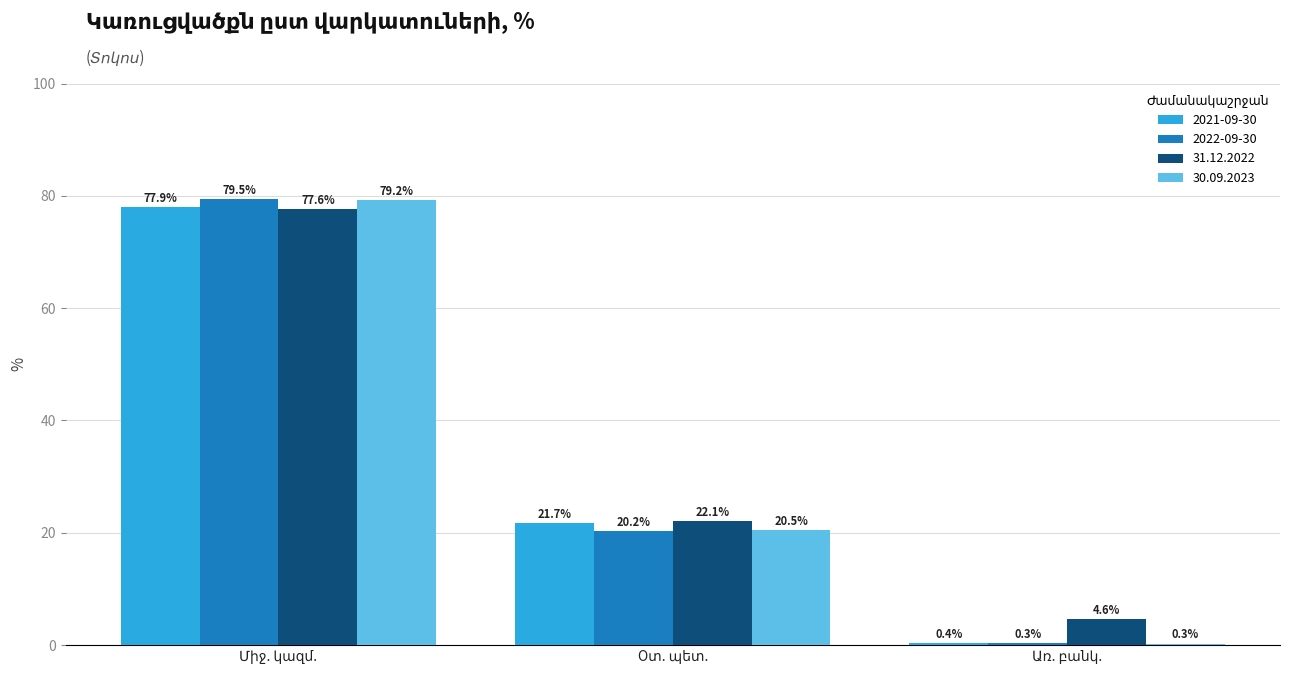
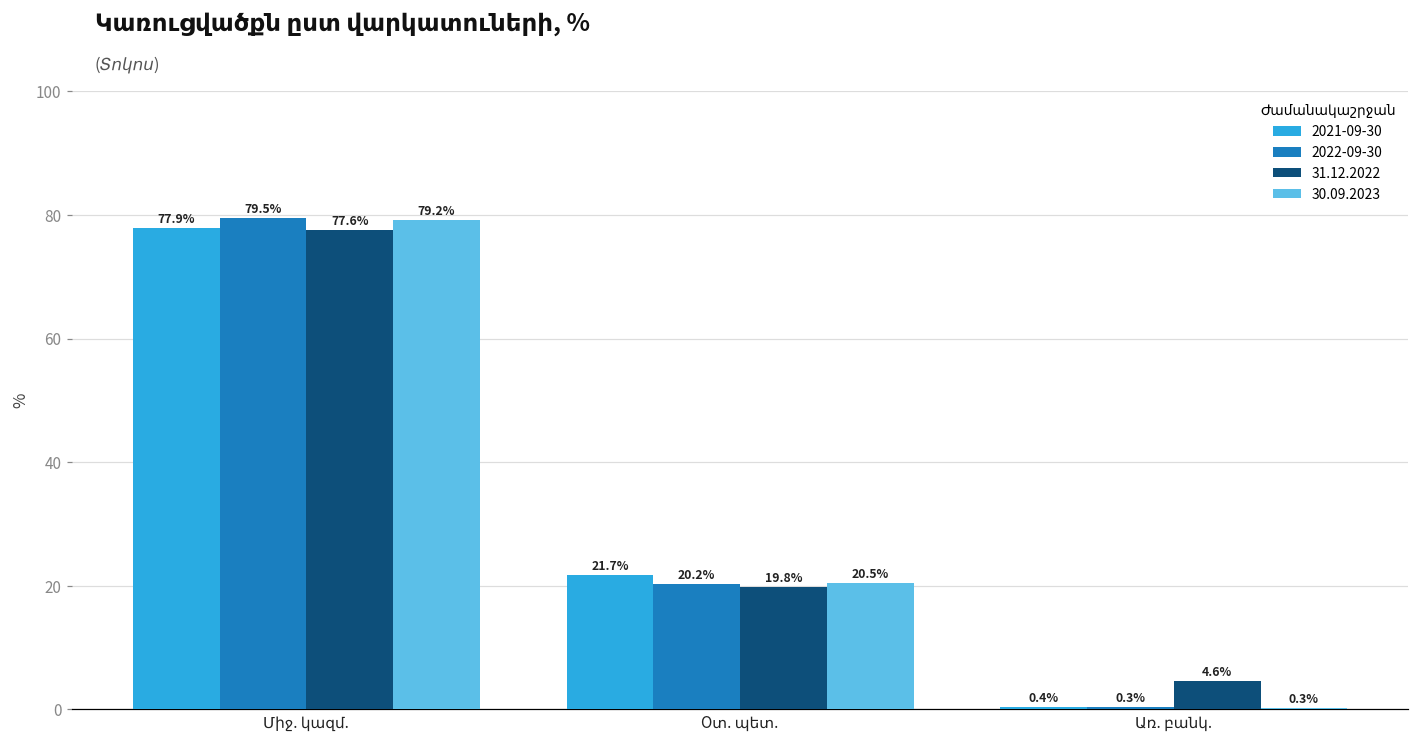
  {
    "31.12.2022": {
      "Միջ. կազմ.": "77.6%",
-     "Oտ. պետ.": "22.1%",
+     "Oտ. պետ.": "19.8%",
      "Առ. բանկ.": "4.6%"
    }
  }
